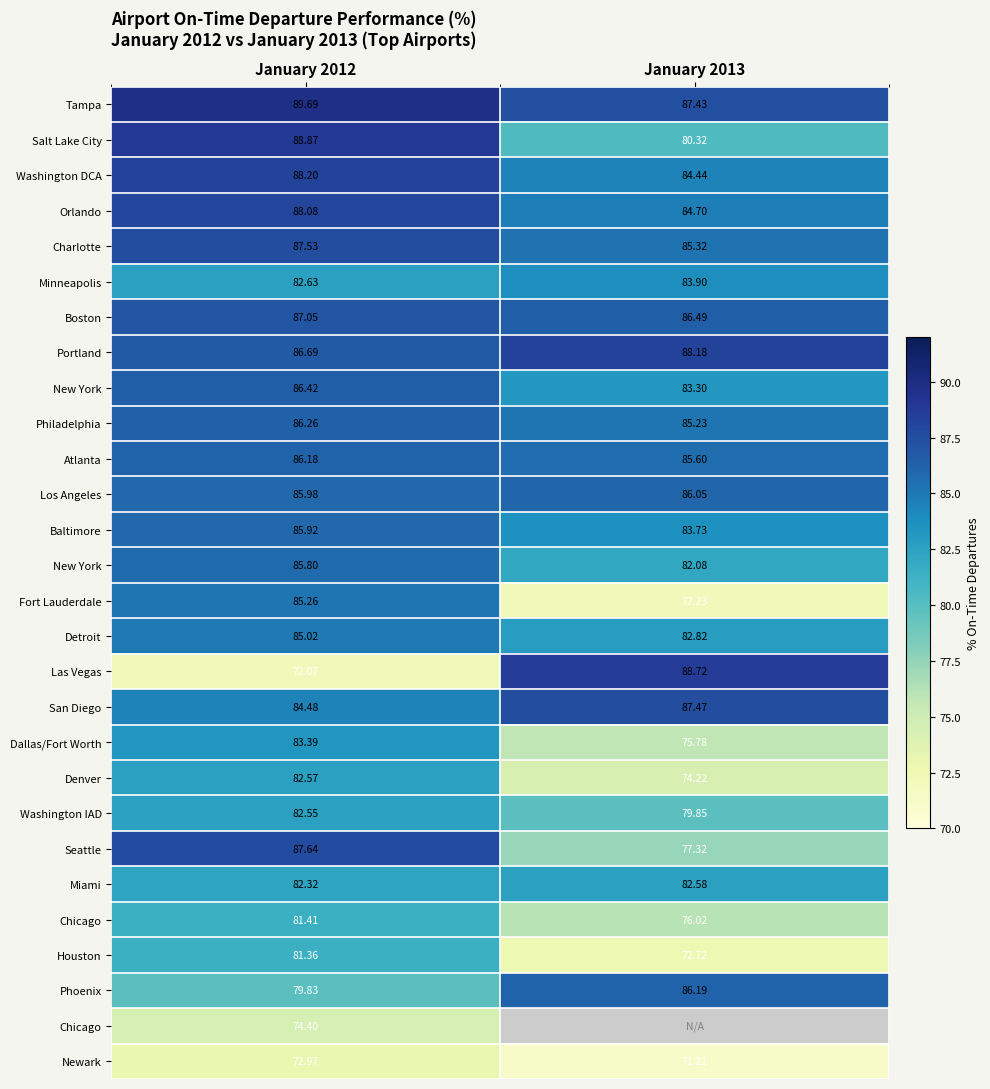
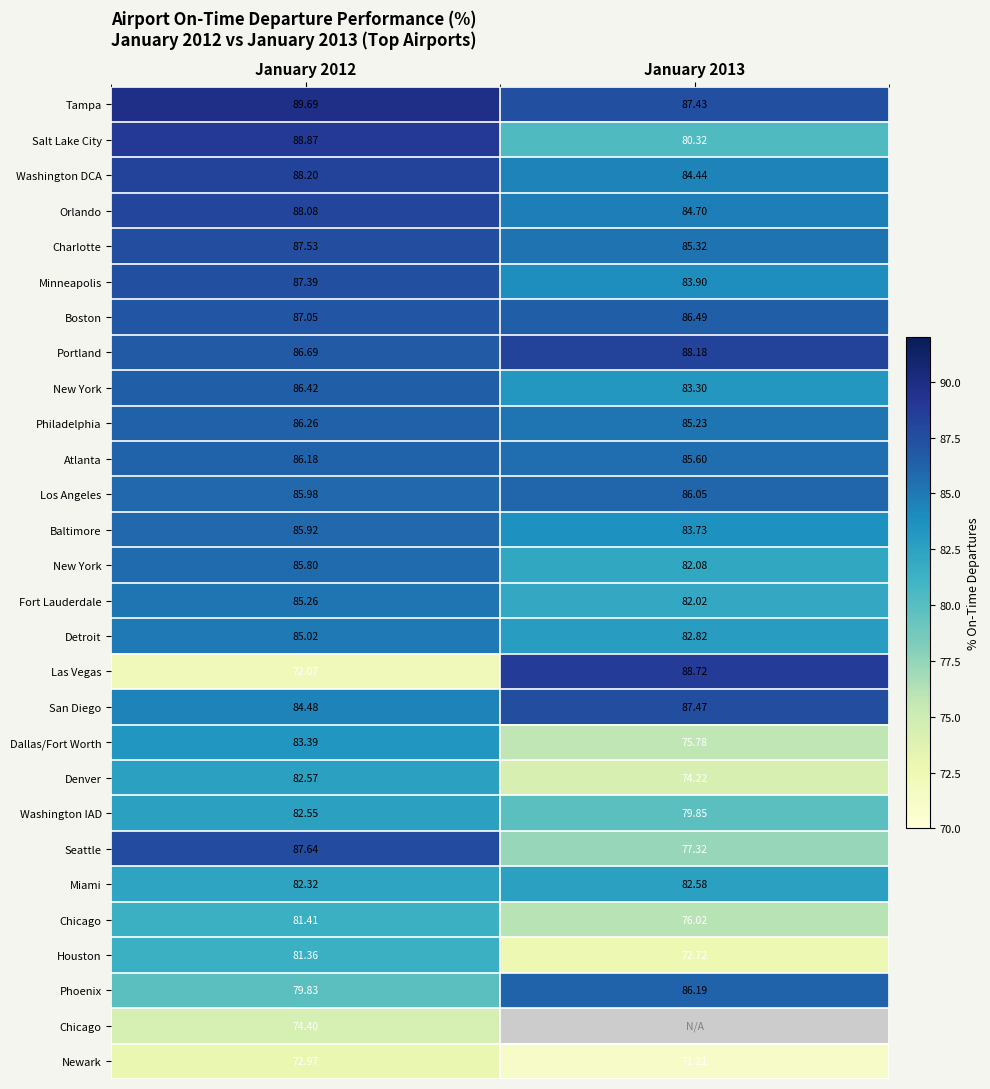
  {
    "Tampa": {
      "January 2012": 89.69,
      "January 2013": 87.43
    },
    "Salt Lake City": {
      "January 2012": 88.87,
      "January 2013": 80.32
    },
    "Washington DCA": {
      "January 2012": 88.20,
      "January 2013": 84.44
    },
    "Orlando": {
      "January 2012": 88.08,
      "January 2013": 84.70
    },
    "Charlotte": {
      "January 2012": 87.53,
      "January 2013": 85.32
    },
    "Minneapolis": {
-     "January 2012": 82.63,
+     "January 2012": 87.39,
      "January 2013": 83.90
    },
    "Boston": {
      "January 2012": 87.05,
      "January 2013": 86.49
    },
    "Portland": {
      "January 2012": 86.69,
      "January 2013": 88.18
    },
    "Philadelphia": {
      "January 2012": 86.26,
      "January 2013": 85.23
    },
    "Atlanta": {
      "January 2012": 86.18,
      "January 2013": 85.60
    },
    "Los Angeles": {
      "January 2012": 85.98,
      "January 2013": 86.05
    },
    "Baltimore": {
      "January 2012": 85.92,
      "January 2013": 83.73
    },
    "Fort Lauderdale": {
      "January 2012": 85.26,
-     "January 2013": 72.23
+     "January 2013": 82.02
    },
    "Detroit": {
      "January 2012": 85.02,
      "January 2013": 82.82
    },
    "Las Vegas": {
      "January 2012": 72.07,
      "January 2013": 88.72
    },
    "San Diego": {
      "January 2012": 84.48,
      "January 2013": 87.47
    },
    "Dallas/Fort Worth": {
      "January 2012": 83.39,
      "January 2013": 75.78
    },
    "Denver": {
      "January 2012": 82.57,
      "January 2013": 74.22
    },
    "Washington IAD": {
      "January 2012": 82.55,
      "January 2013": 79.85
    },
    "Seattle": {
      "January 2012": 87.64,
      "January 2013": 77.32
    },
    "Miami": {
      "January 2012": 82.32,
      "January 2013": 82.58
    },
    "Chicago": {
      "January 2013": 76.02
    },
    "Houston": {
      "January 2012": 81.36,
      "January 2013": 72.72
    },
    "Phoenix": {
      "January 2012": 79.83,
      "January 2013": 86.19
    },
    "Newark": {
      "January 2012": 72.97,
      "January 2013": 71.21
    }
  }
